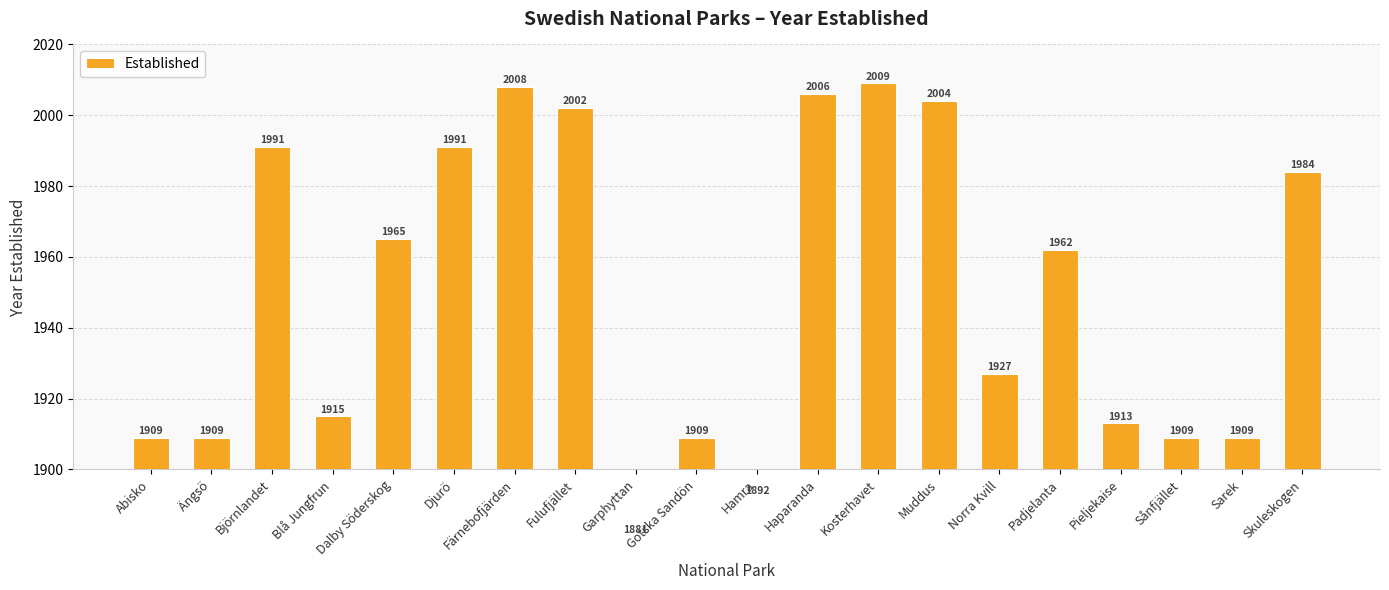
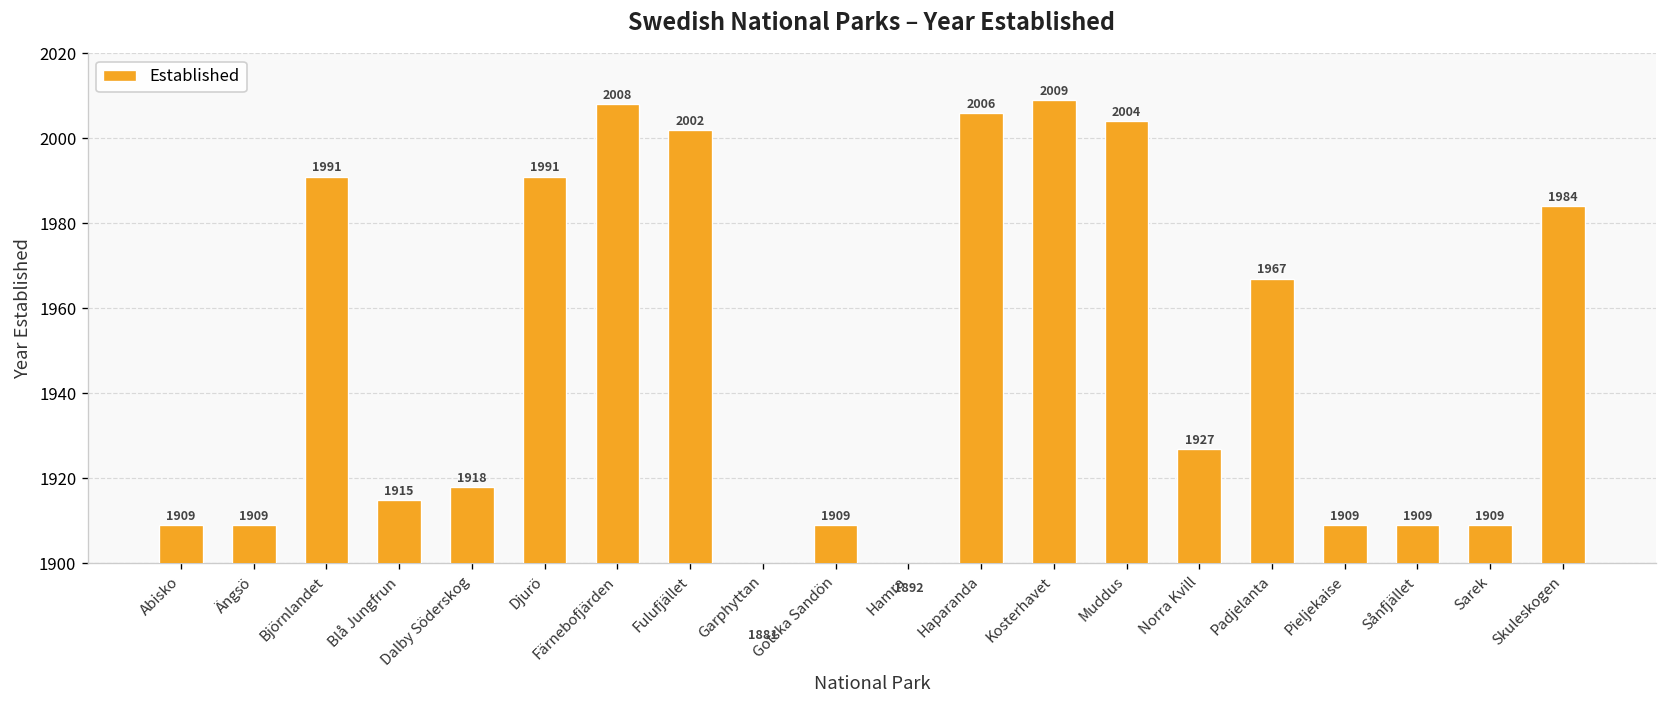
  {
    "Abisko": 1909,
    "Ängsö": 1909,
    "Björnlandet": 1991,
    "Blå Jungfrun": 1915,
-   "Dalby Söderskog": 1965,
+   "Dalby Söderskog": 1918,
    "Djurö": 1991,
    "Färnebofjärden": 2008,
    "Fulufjället": 2002,
    "Gotska Sandön": 1909,
    "Haparanda": 2006,
    "Kosterhavet": 2009,
    "Muddus": 2004,
    "Norra Kvill": 1927,
-   "Padjelanta": 1962,
-   "Pieljekaise": 1913,
+   "Padjelanta": 1967,
+   "Pieljekaise": 1909,
    "Sånfjället": 1909,
    "Sarek": 1909,
    "Skuleskogen": 1984
  }
